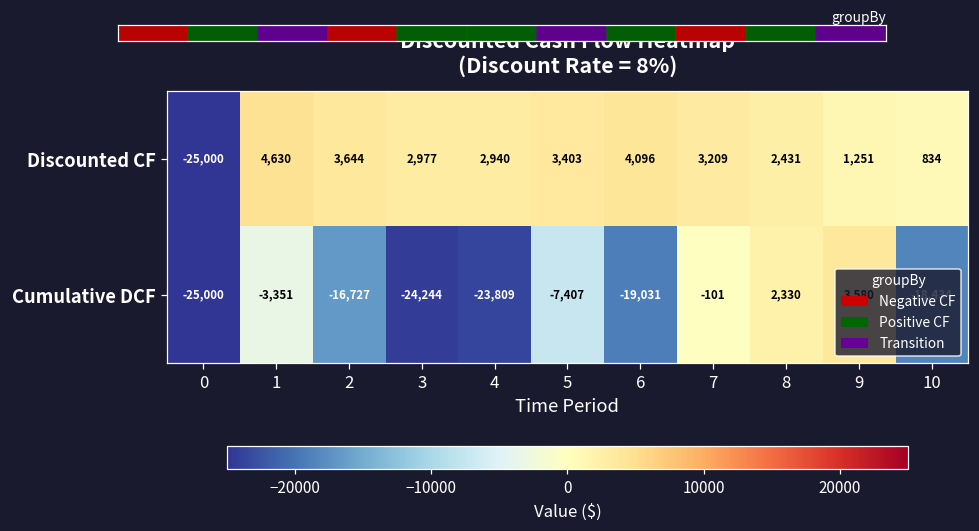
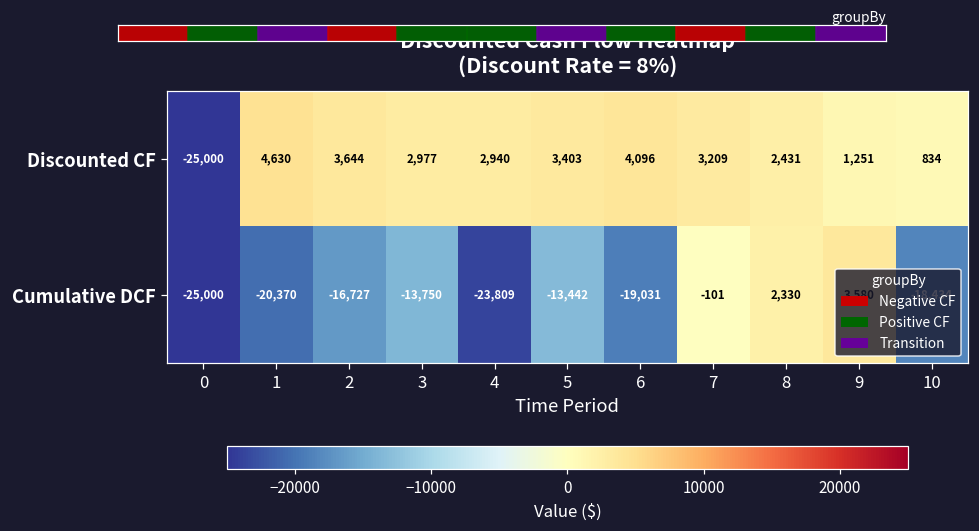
  {
    "Discounted CF": {
      "0": "-25,000",
      "1": "4,630",
      "2": "3,644",
      "3": "2,977",
      "4": "2,940",
      "5": "3,403",
      "6": "4,096",
      "7": "3,209",
      "8": "2,431",
      "9": "1,251",
      "10": "834"
    },
    "Cumulative DCF": {
      "0": "-25,000",
-     "1": "-3,351",
+     "1": "-20,370",
      "2": "-16,727",
-     "3": "-24,244",
+     "3": "-13,750",
      "4": "-23,809",
-     "5": "-7,407",
+     "5": "-13,442",
      "6": "-19,031",
      "7": "-101",
      "8": "2,330"
    }
  }
